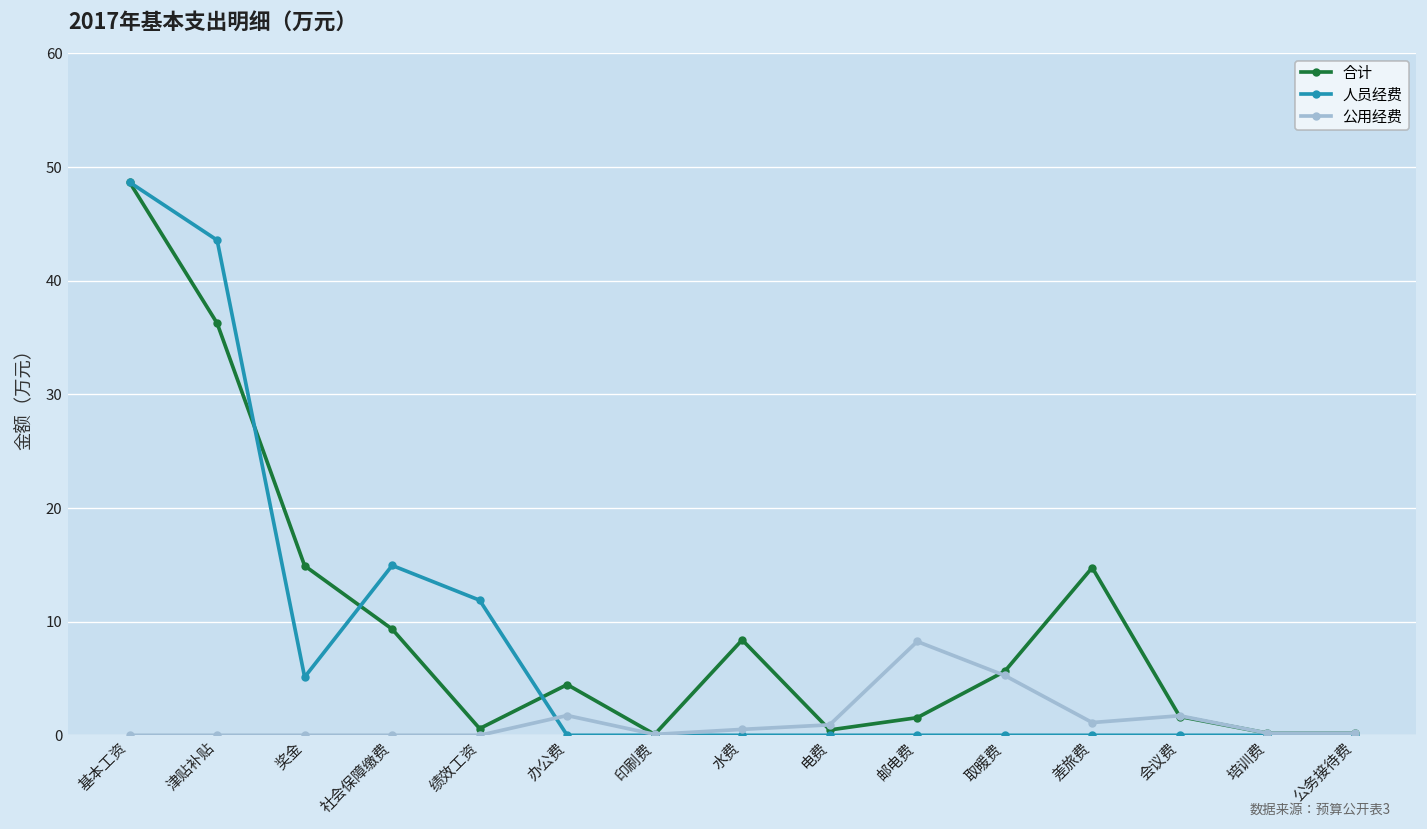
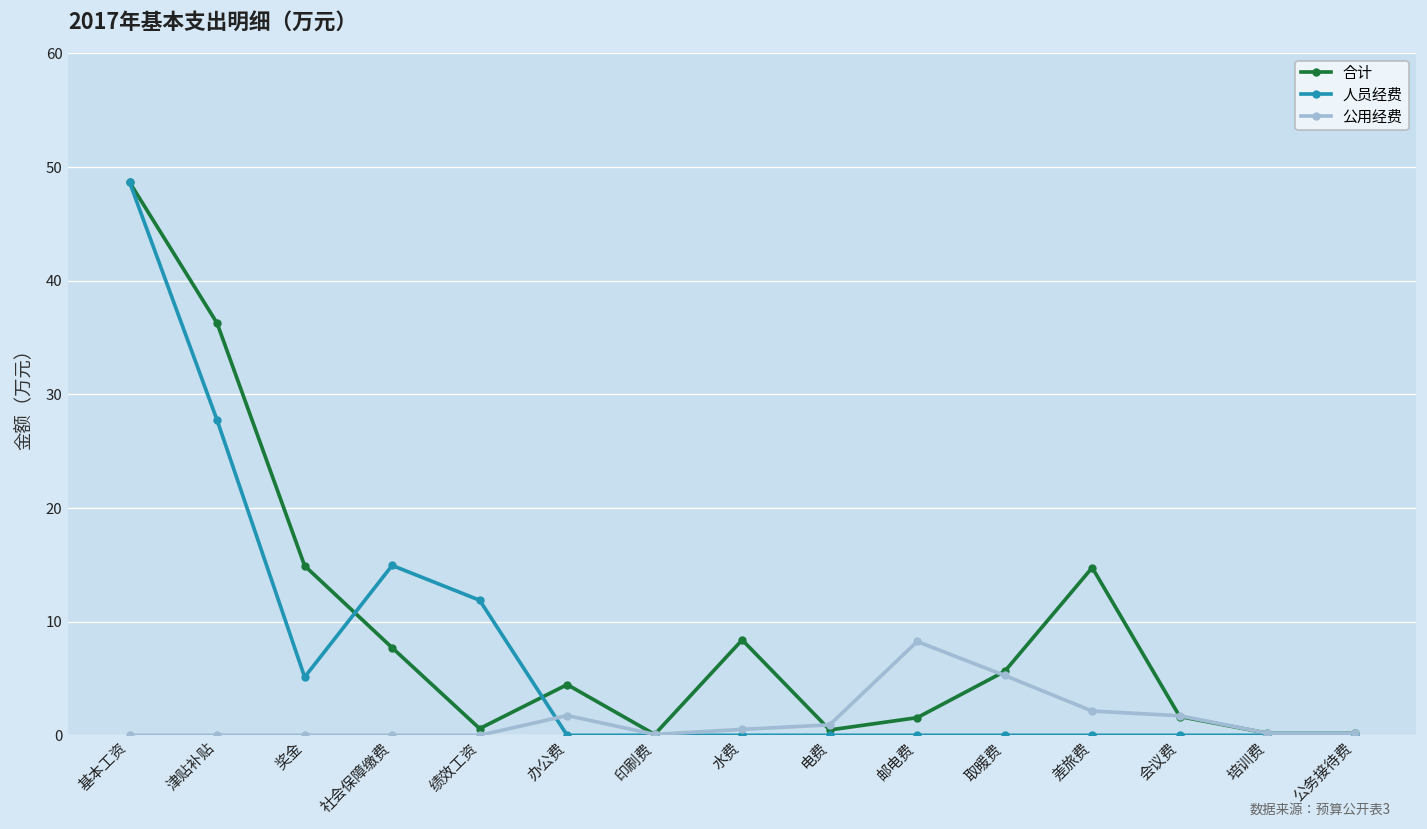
  {
    "合计": {
      "津贴补贴": 36,
      "奖金": 15,
-     "社会保障缴费": 9,
+     "社会保障缴费": 8,
      "绩效工资": 1,
      "办公费": 4,
      "水费": 8,
      "电费": 0,
      "邮电费": 2,
      "取暖费": 6,
      "差旅费": 15
    },
    "人员经费": {
-     "津贴补贴": 44,
+     "津贴补贴": 28,
      "奖金": 5,
      "社会保障缴费": 15,
      "绩效工资": 12,
      "办公费": 0,
      "水费": 0,
      "电费": 0,
      "邮电费": 0,
      "取暖费": 0,
      "差旅费": 0,
      "会议费": 0
    },
    "公用经费": {
      "基本工资": 0,
      "津贴补贴": 0,
      "奖金": 0,
      "社会保障缴费": 0,
      "绩效工资": 0,
      "办公费": 2,
      "水费": 1,
      "电费": 1,
      "邮电费": 8,
      "取暖费": 5,
-     "差旅费": 1
+     "差旅费": 2
    }
  }
